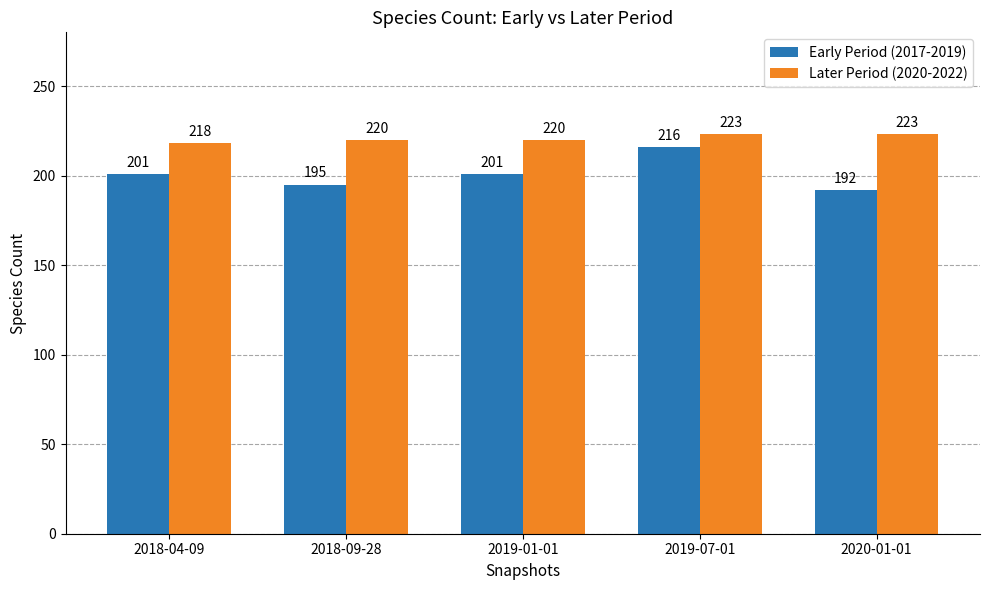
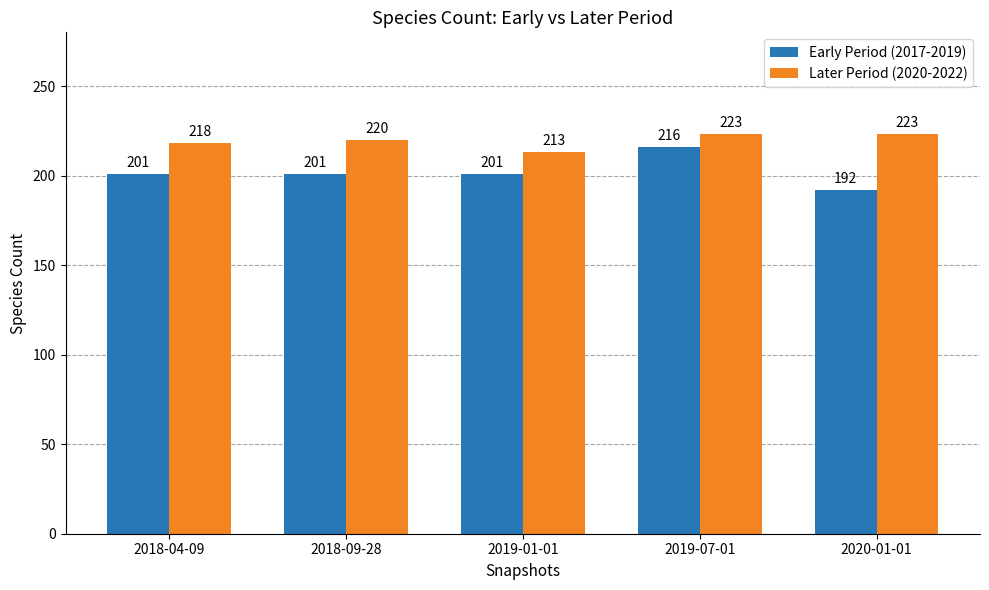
  {
    "Early Period (2017-2019)": {
      "2018-04-09": 201,
-     "2018-09-28": 195,
+     "2018-09-28": 201,
      "2019-01-01": 201,
      "2019-07-01": 216,
      "2020-01-01": 192
    },
    "Later Period (2020-2022)": {
      "2018-04-09": 218,
      "2018-09-28": 220,
-     "2019-01-01": 220,
+     "2019-01-01": 213,
      "2019-07-01": 223,
      "2020-01-01": 223
    }
  }
